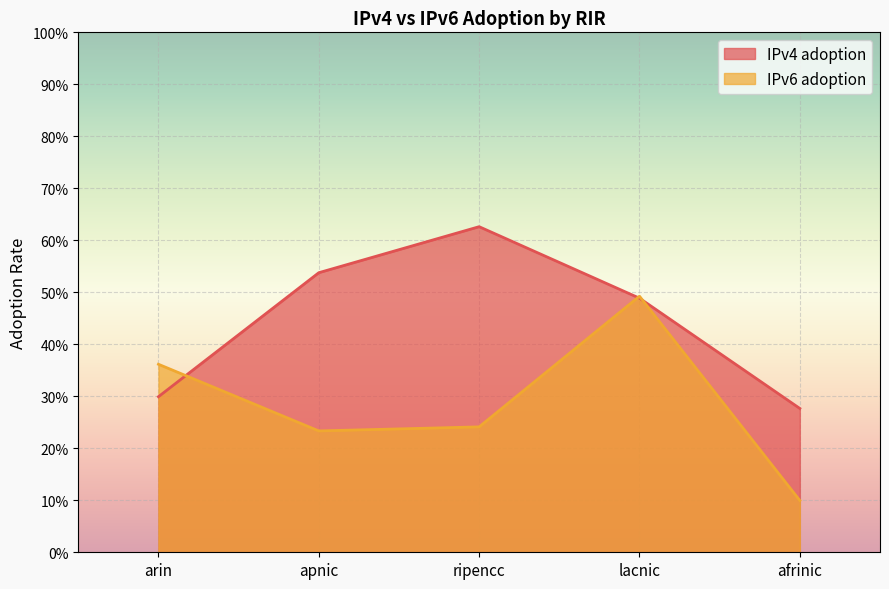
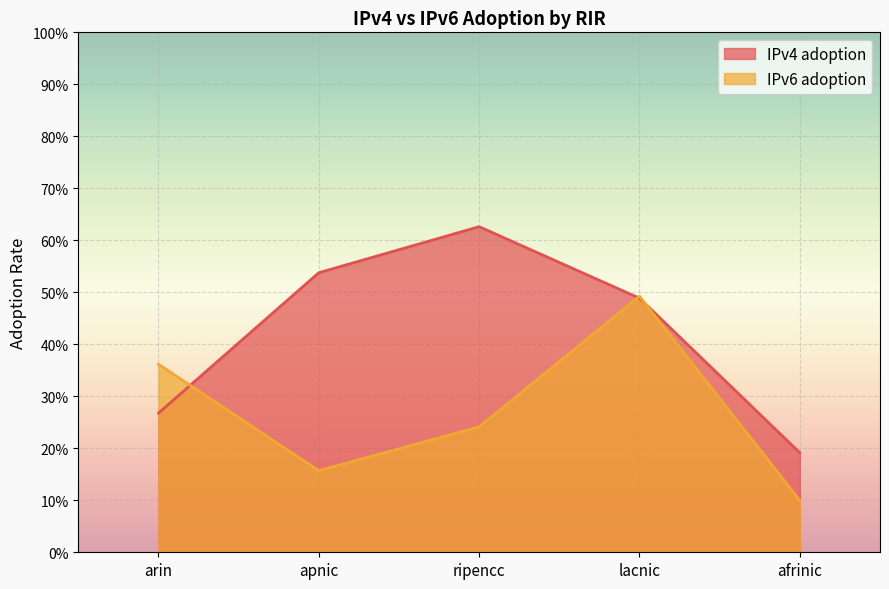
  {
    "IPv4 adoption": {
-     "arin": "30%",
+     "arin": "27%",
      "apnic": "54%",
      "ripencc": "63%",
-     "afrinic": "28%"
+     "afrinic": "19%"
    },
    "IPv6 adoption": {
      "arin": "36%",
-     "apnic": "23%",
+     "apnic": "16%",
      "ripencc": "24%",
      "afrinic": "10%"
    }
  }
